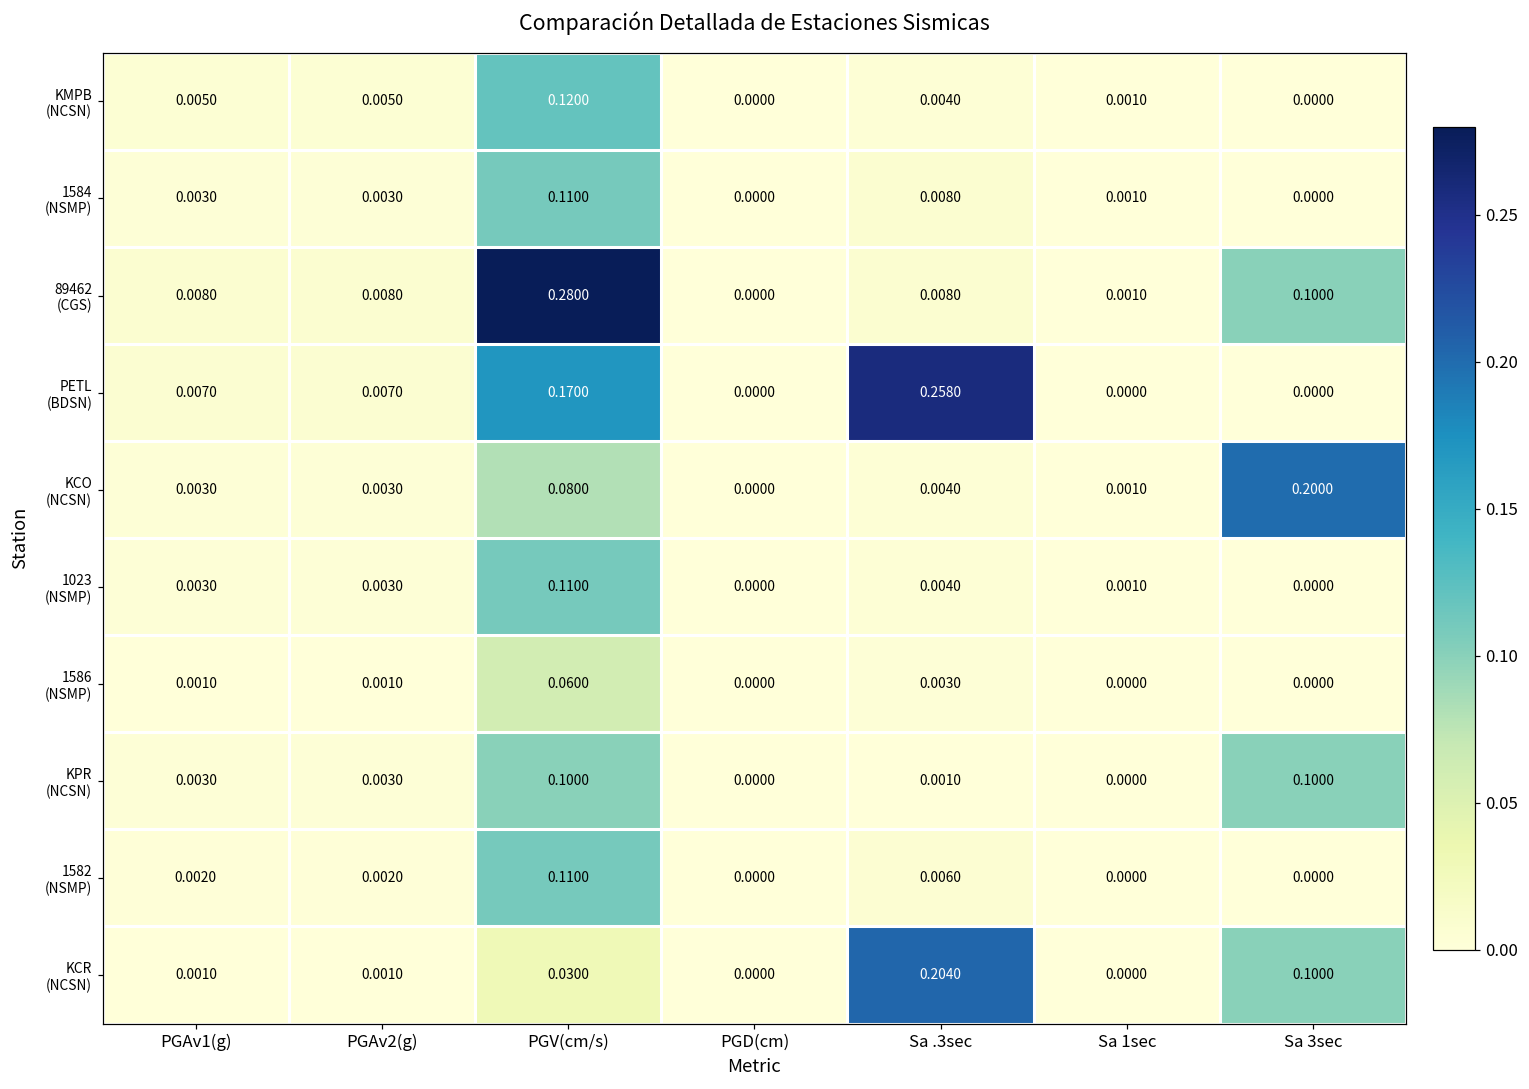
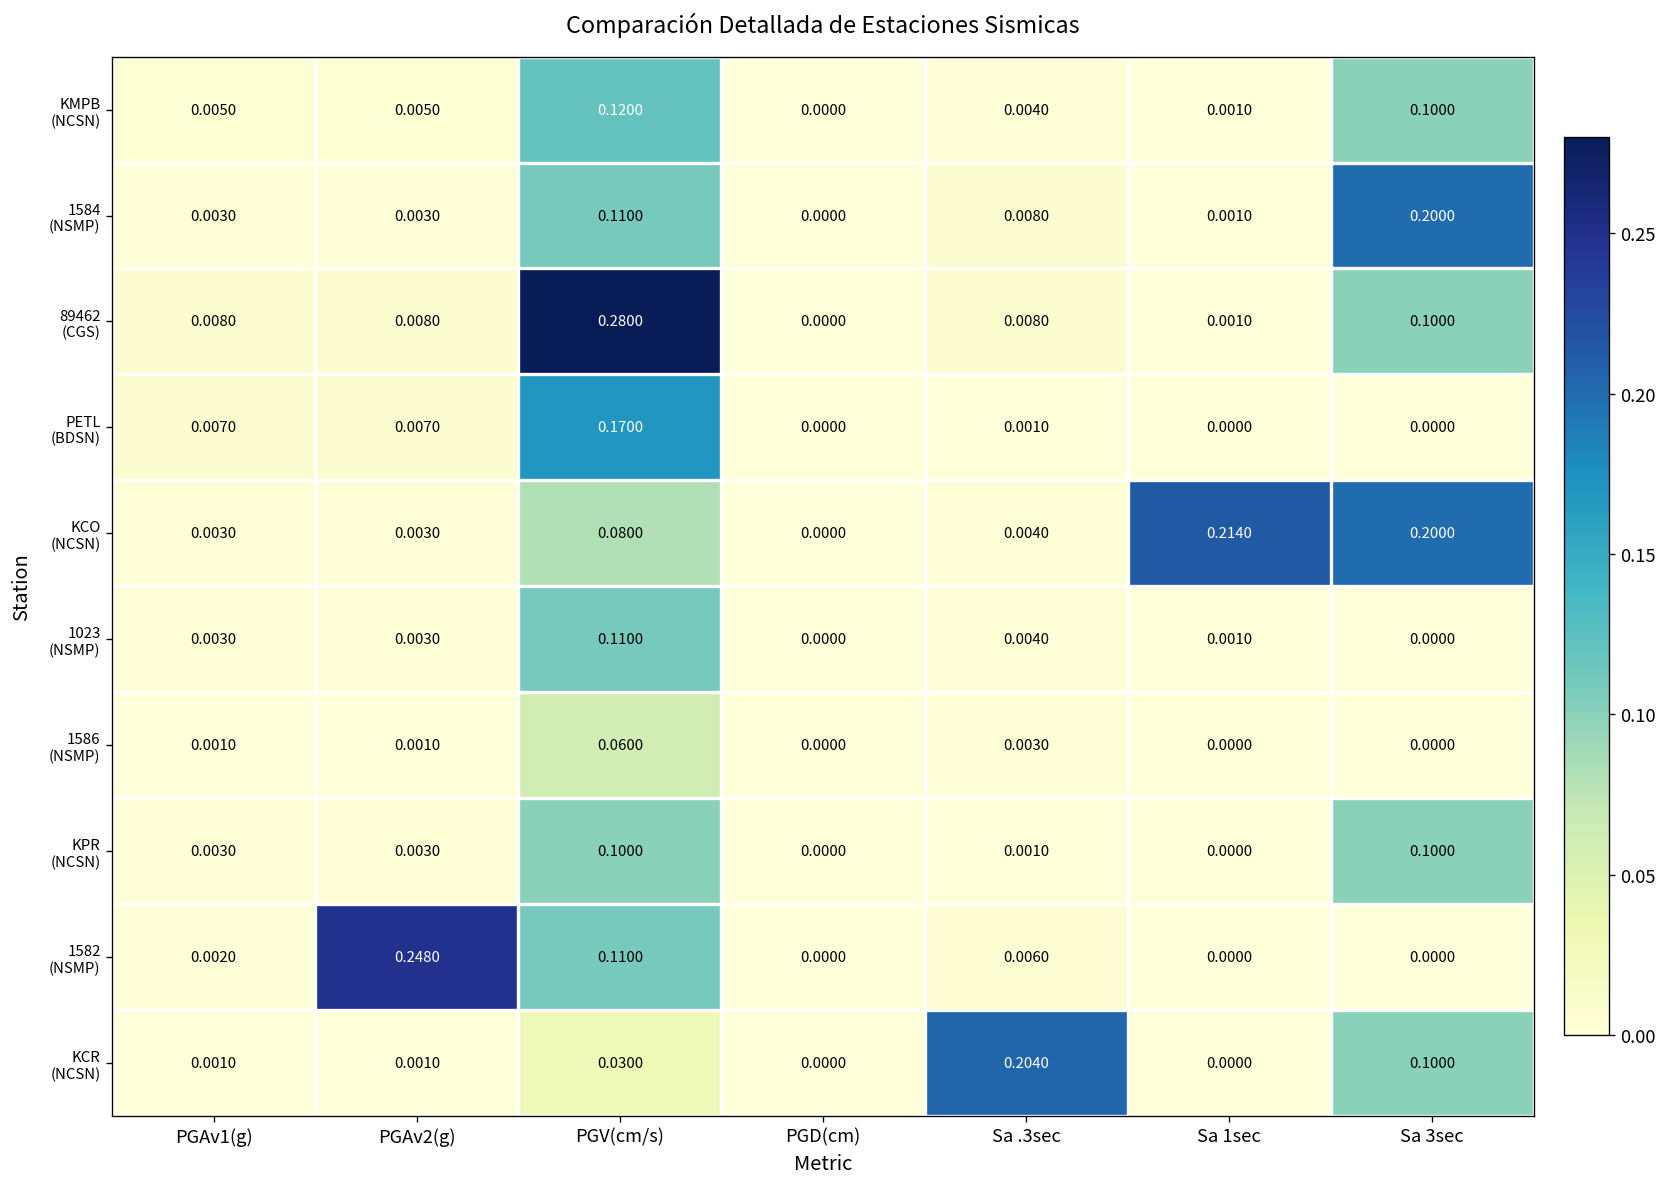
  {
    "KMPB (NCSN)": {
      "PGAv1(g)": 0.0050,
      "PGAv2(g)": 0.0050,
      "PGV(cm/s)": 0.1200,
      "PGD(cm)": 0.0000,
      "Sa .3sec": 0.0040,
      "Sa 1sec": 0.0010,
-     "Sa 3sec": 0.0000
+     "Sa 3sec": 0.1000
    },
    "1584 (NSMP)": {
      "PGAv1(g)": 0.0030,
      "PGAv2(g)": 0.0030,
      "PGV(cm/s)": 0.1100,
      "PGD(cm)": 0.0000,
      "Sa .3sec": 0.0080,
      "Sa 1sec": 0.0010,
-     "Sa 3sec": 0.0000
+     "Sa 3sec": 0.2000
    },
    "89462 (CGS)": {
      "PGAv1(g)": 0.0080,
      "PGAv2(g)": 0.0080,
      "PGV(cm/s)": 0.2800,
      "PGD(cm)": 0.0000,
      "Sa .3sec": 0.0080,
      "Sa 1sec": 0.0010,
      "Sa 3sec": 0.1000
    },
    "PETL (BDSN)": {
      "PGAv1(g)": 0.0070,
      "PGAv2(g)": 0.0070,
      "PGV(cm/s)": 0.1700,
      "PGD(cm)": 0.0000,
-     "Sa .3sec": 0.2580,
+     "Sa .3sec": 0.0010,
      "Sa 1sec": 0.0000,
      "Sa 3sec": 0.0000
    },
    "KCO (NCSN)": {
      "PGAv1(g)": 0.0030,
      "PGAv2(g)": 0.0030,
      "PGV(cm/s)": 0.0800,
      "PGD(cm)": 0.0000,
      "Sa .3sec": 0.0040,
-     "Sa 1sec": 0.0010,
+     "Sa 1sec": 0.2140,
      "Sa 3sec": 0.2000
    },
    "1023 (NSMP)": {
      "PGAv1(g)": 0.0030,
      "PGAv2(g)": 0.0030,
      "PGV(cm/s)": 0.1100,
      "PGD(cm)": 0.0000,
      "Sa .3sec": 0.0040,
      "Sa 1sec": 0.0010,
      "Sa 3sec": 0.0000
    },
    "1586 (NSMP)": {
      "PGAv1(g)": 0.0010,
      "PGAv2(g)": 0.0010,
      "PGV(cm/s)": 0.0600,
      "PGD(cm)": 0.0000,
      "Sa .3sec": 0.0030,
      "Sa 1sec": 0.0000,
      "Sa 3sec": 0.0000
    },
    "KPR (NCSN)": {
      "PGAv1(g)": 0.0030,
      "PGAv2(g)": 0.0030,
      "PGV(cm/s)": 0.1000,
      "PGD(cm)": 0.0000,
      "Sa .3sec": 0.0010,
      "Sa 1sec": 0.0000,
      "Sa 3sec": 0.1000
    },
    "1582 (NSMP)": {
      "PGAv1(g)": 0.0020,
-     "PGAv2(g)": 0.0020,
+     "PGAv2(g)": 0.2480,
      "PGV(cm/s)": 0.1100,
      "PGD(cm)": 0.0000,
      "Sa .3sec": 0.0060,
      "Sa 1sec": 0.0000,
      "Sa 3sec": 0.0000
    },
    "KCR (NCSN)": {
      "PGAv1(g)": 0.0010,
      "PGAv2(g)": 0.0010,
      "PGV(cm/s)": 0.0300,
      "PGD(cm)": 0.0000,
      "Sa .3sec": 0.2040,
      "Sa 1sec": 0.0000,
      "Sa 3sec": 0.1000
    }
  }
